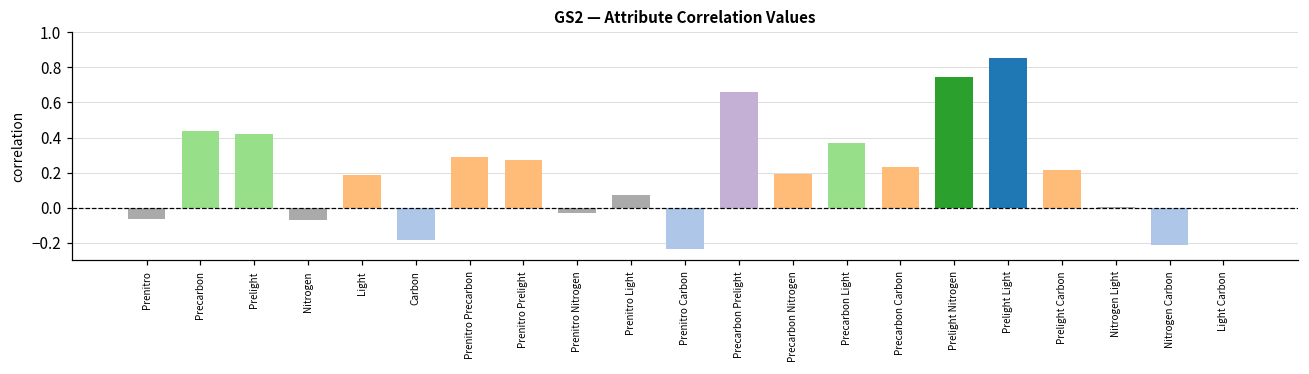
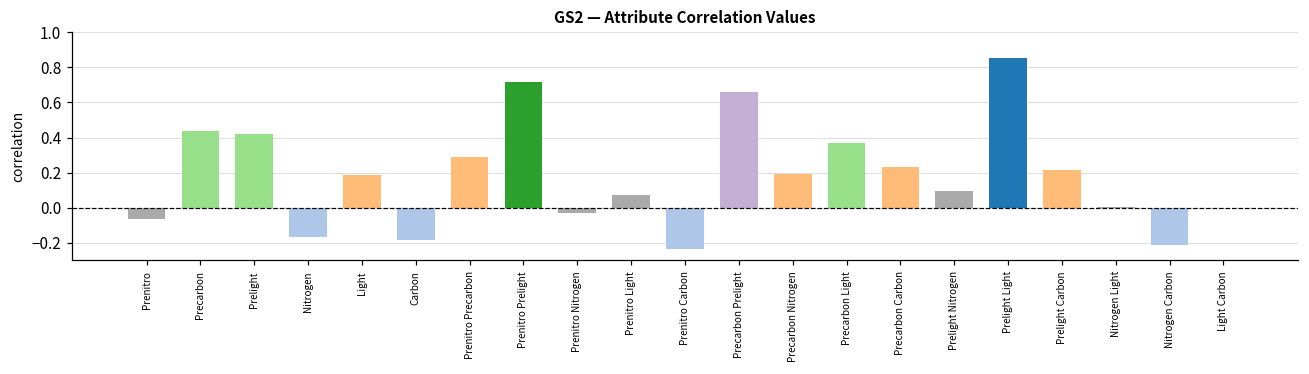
  {
    "Prenitro": -0.07,
    "Precarbon": 0.44,
    "Prelight": 0.42,
-   "Nitrogen": -0.07,
+   "Nitrogen": -0.17,
    "Light": 0.19,
    "Carbon": -0.19,
    "Prenitro Precarbon": 0.29,
-   "Prenitro Prelight": 0.27,
+   "Prenitro Prelight": 0.71,
    "Prenitro Nitrogen": -0.03,
    "Prenitro Light": 0.07,
    "Prenitro Carbon": -0.23,
    "Precarbon Prelight": 0.66,
    "Precarbon Nitrogen": 0.19,
    "Precarbon Light": 0.37,
    "Precarbon Carbon": 0.23,
-   "Prelight Nitrogen": 0.75,
+   "Prelight Nitrogen": 0.10,
    "Prelight Light": 0.85,
    "Prelight Carbon": 0.22,
    "Nitrogen Carbon": -0.21
  }
